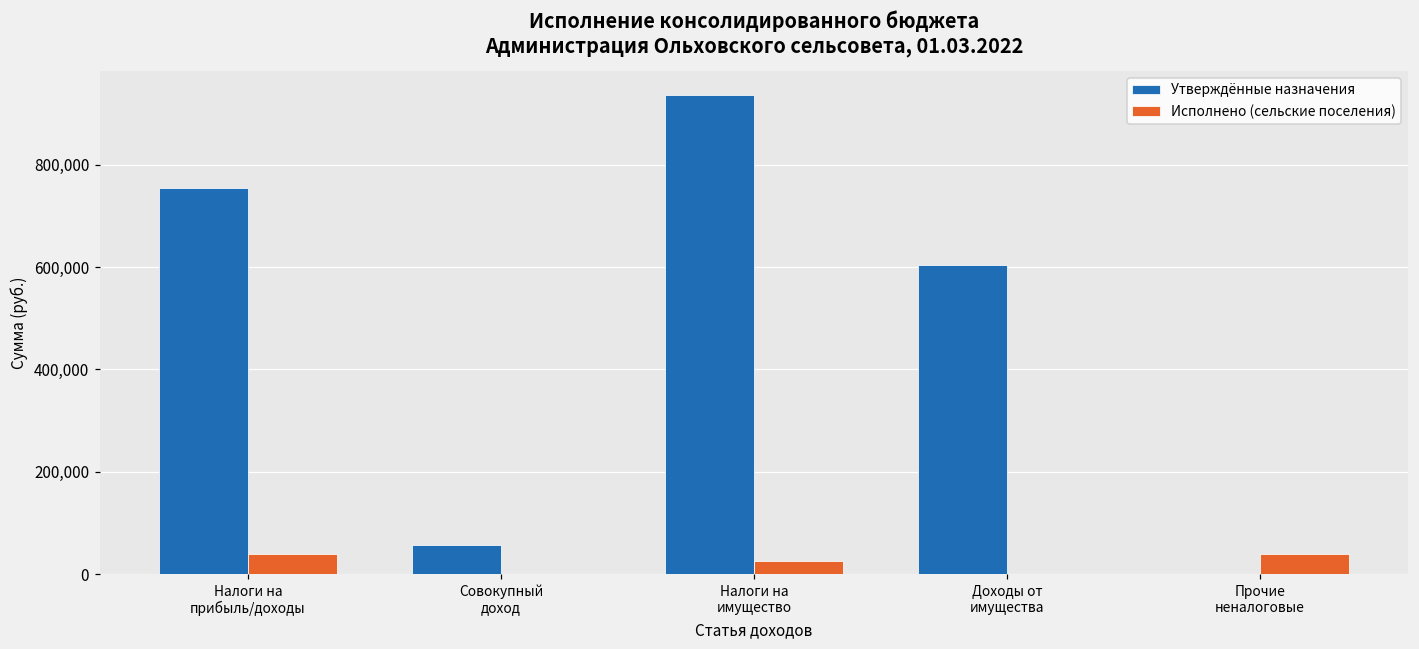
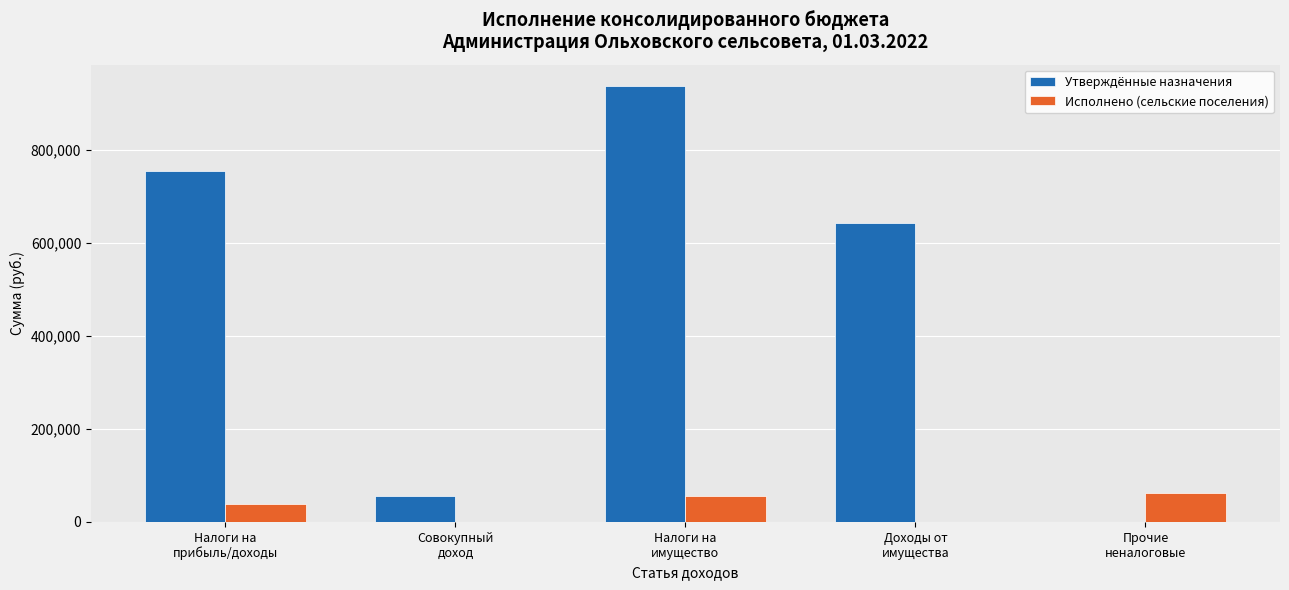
  {
    "Утверждённые назначения": {
      "Налоги на прибыль/доходы": "750,000",
      "Совокупный доход": "60,000",
      "Налоги на имущество": "940,000",
-     "Доходы от имущества": "600,000",
+     "Доходы от имущества": "640,000",
      "Прочие неналоговые": "0"
    },
    "Исполнено (сельские поселения)": {
      "Налоги на прибыль/доходы": "40,000",
      "Совокупный доход": "0",
-     "Налоги на имущество": "30,000",
+     "Налоги на имущество": "60,000",
      "Доходы от имущества": "0",
-     "Прочие неналоговые": "40,000"
+     "Прочие неналоговые": "60,000"
    }
  }
